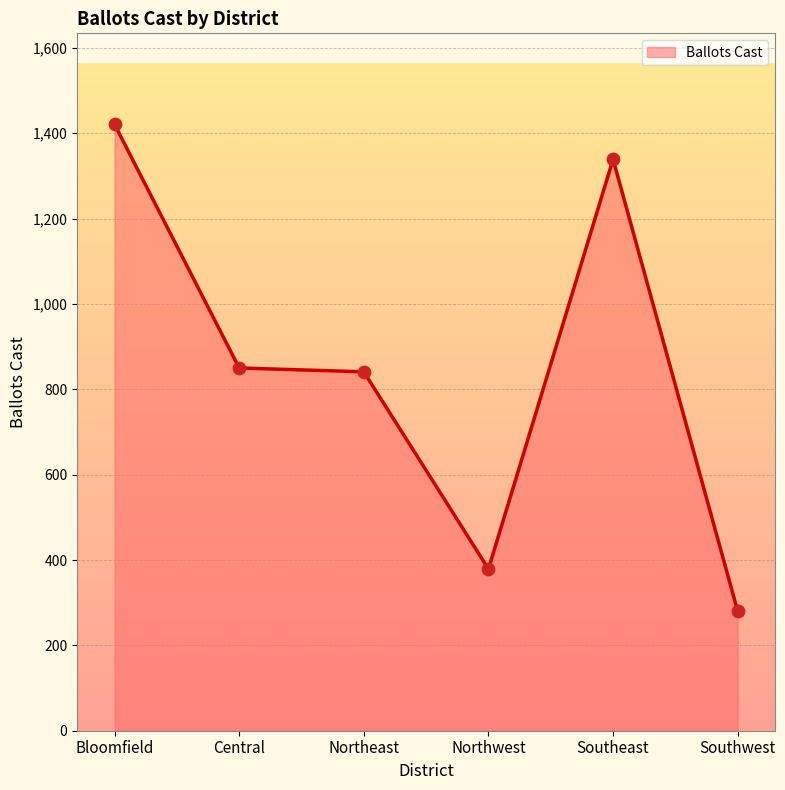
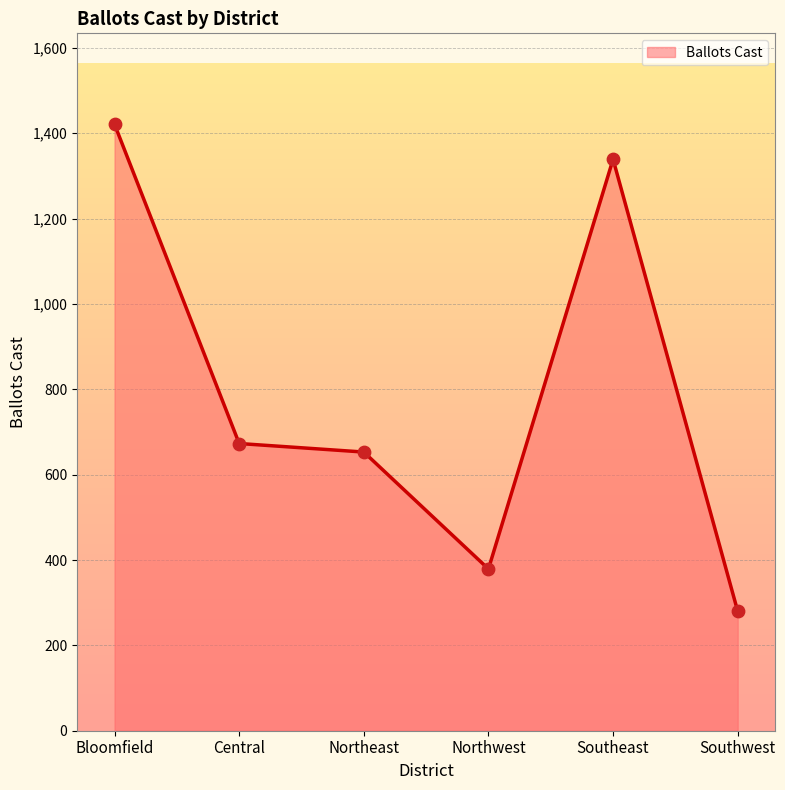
  {
    "Bloomfield": "1,420",
-   "Central": "850",
-   "Northeast": "840",
+   "Central": "670",
+   "Northeast": "650",
    "Northwest": "380",
    "Southeast": "1,340",
    "Southwest": "280"
  }
